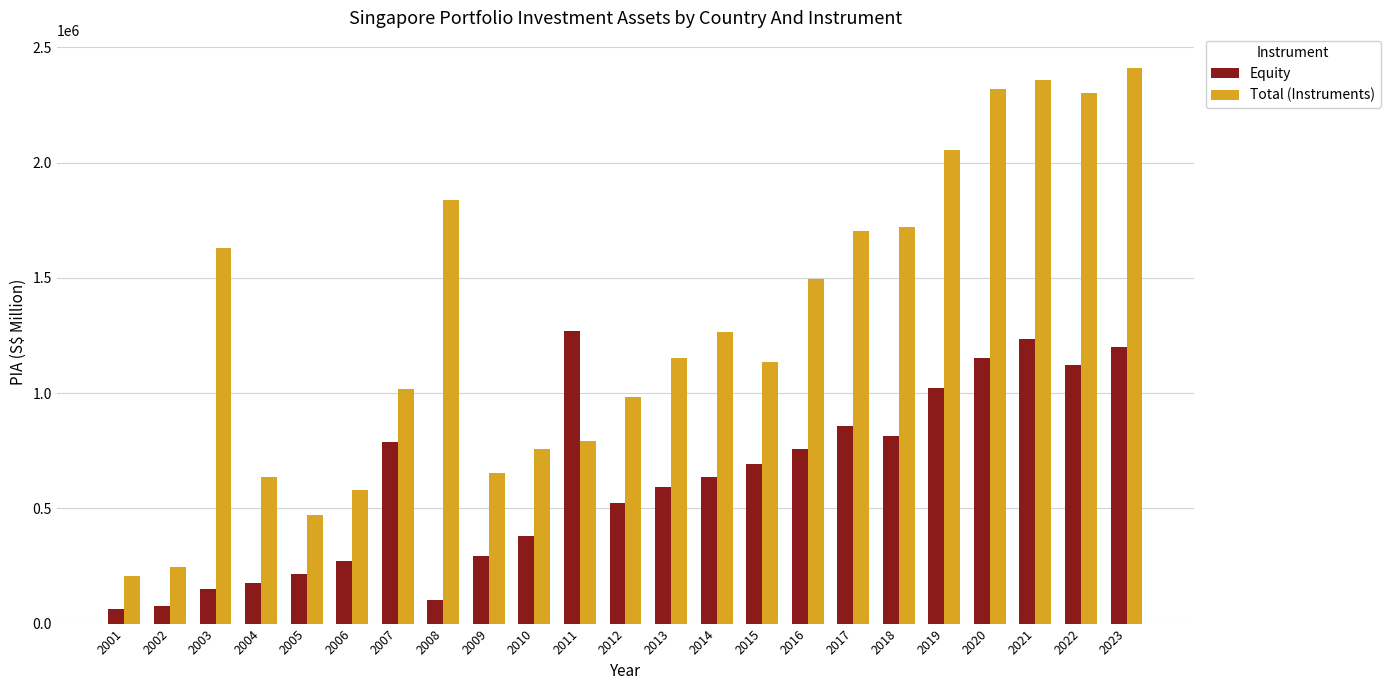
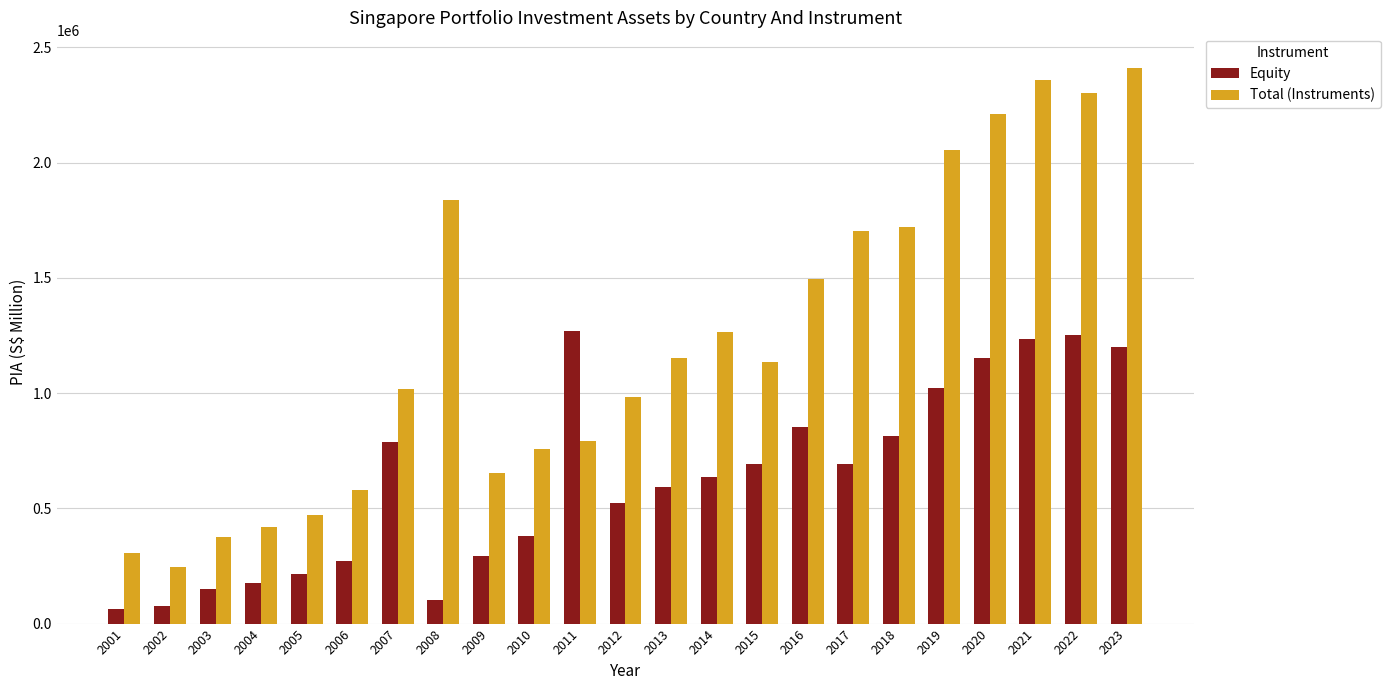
  {
    "Equity": {
      "2001": 60000,
      "2002": 80000,
      "2003": 150000,
      "2004": 170000,
      "2005": 210000,
      "2006": 270000,
      "2007": 790000,
      "2008": 100000,
      "2009": 290000,
      "2010": 380000,
      "2011": 1270000,
      "2012": 520000,
      "2013": 590000,
      "2014": 640000,
      "2015": 690000,
-     "2016": 760000,
-     "2017": 860000,
+     "2016": 850000,
+     "2017": 690000,
      "2018": 810000,
      "2019": 1020000,
      "2020": 1150000,
      "2021": 1230000,
-     "2022": 1120000,
+     "2022": 1250000,
      "2023": 1200000
    },
    "Total (Instruments)": {
-     "2001": 210000,
+     "2001": 300000,
      "2002": 250000,
-     "2003": 1630000,
-     "2004": 640000,
+     "2003": 380000,
+     "2004": 420000,
      "2005": 470000,
      "2006": 580000,
      "2007": 1020000,
      "2008": 1840000,
      "2009": 650000,
      "2010": 760000,
      "2011": 790000,
      "2012": 980000,
      "2013": 1150000,
      "2014": 1260000,
      "2015": 1130000,
      "2016": 1500000,
      "2017": 1710000,
      "2018": 1720000,
      "2019": 2060000,
-     "2020": 2320000,
+     "2020": 2210000,
      "2021": 2360000,
      "2022": 2300000,
      "2023": 2410000
    }
  }
